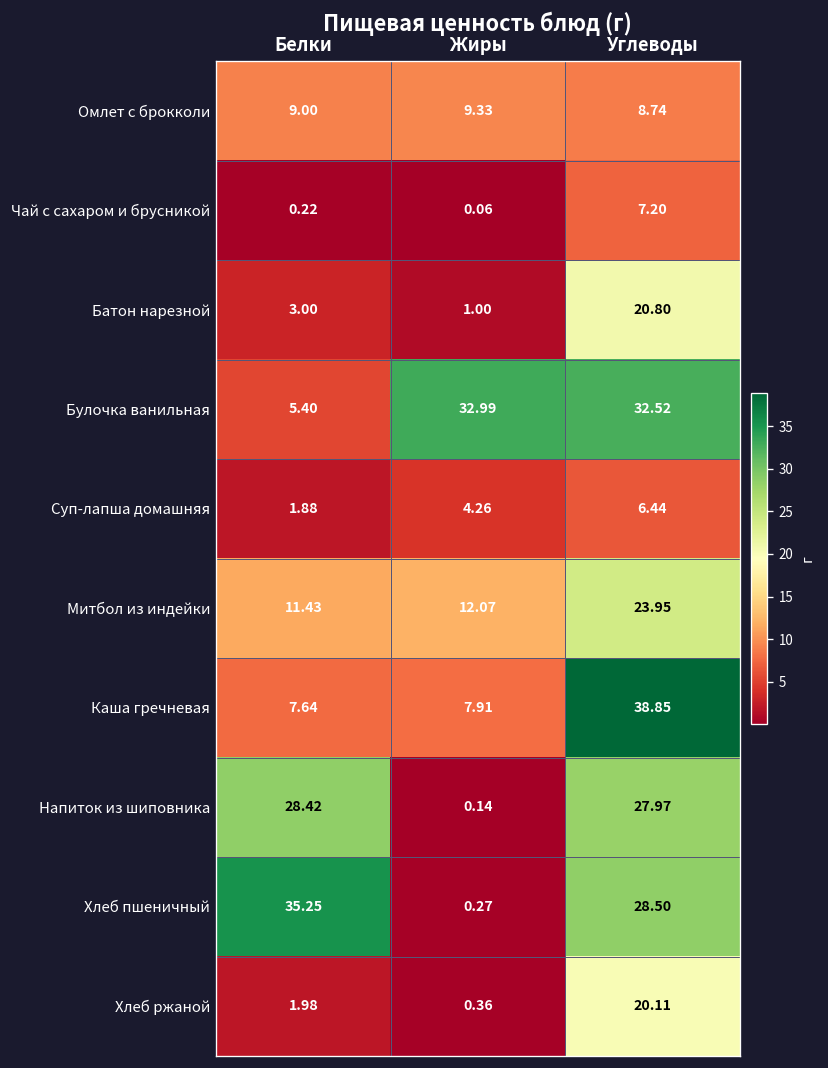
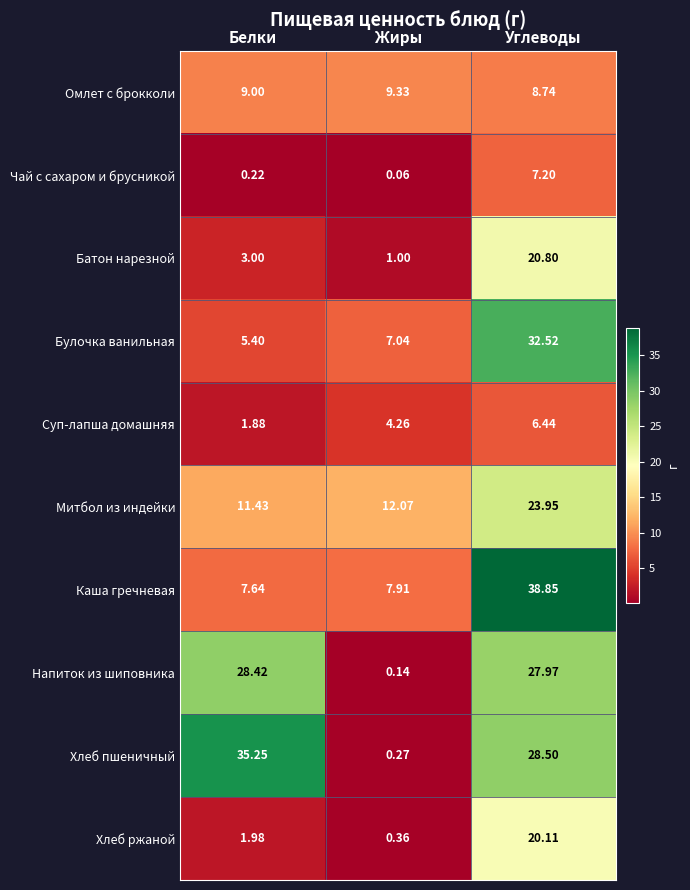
  {
    "Омлет с брокколи": {
      "Белки": 9.00,
      "Жиры": 9.33,
      "Углеводы": 8.74
    },
    "Чай с сахаром и брусникой": {
      "Белки": 0.22,
      "Жиры": 0.06,
      "Углеводы": 7.20
    },
    "Батон нарезной": {
      "Белки": 3.00,
      "Жиры": 1.00,
      "Углеводы": 20.80
    },
    "Булочка ванильная": {
      "Белки": 5.40,
-     "Жиры": 32.99,
+     "Жиры": 7.04,
      "Углеводы": 32.52
    },
    "Суп-лапша домашняя": {
      "Белки": 1.88,
      "Жиры": 4.26,
      "Углеводы": 6.44
    },
    "Митбол из индейки": {
      "Белки": 11.43,
      "Жиры": 12.07,
      "Углеводы": 23.95
    },
    "Каша гречневая": {
      "Белки": 7.64,
      "Жиры": 7.91,
      "Углеводы": 38.85
    },
    "Напиток из шиповника": {
      "Белки": 28.42,
      "Жиры": 0.14,
      "Углеводы": 27.97
    },
    "Хлеб пшеничный": {
      "Белки": 35.25,
      "Жиры": 0.27,
      "Углеводы": 28.50
    },
    "Хлеб ржаной": {
      "Белки": 1.98,
      "Жиры": 0.36,
      "Углеводы": 20.11
    }
  }
